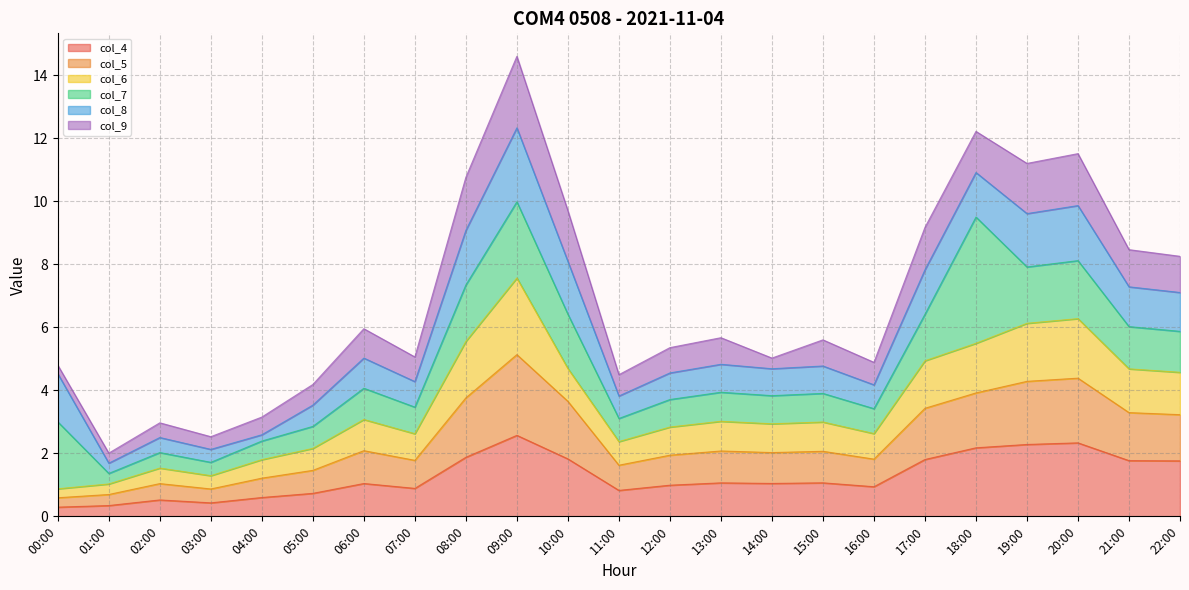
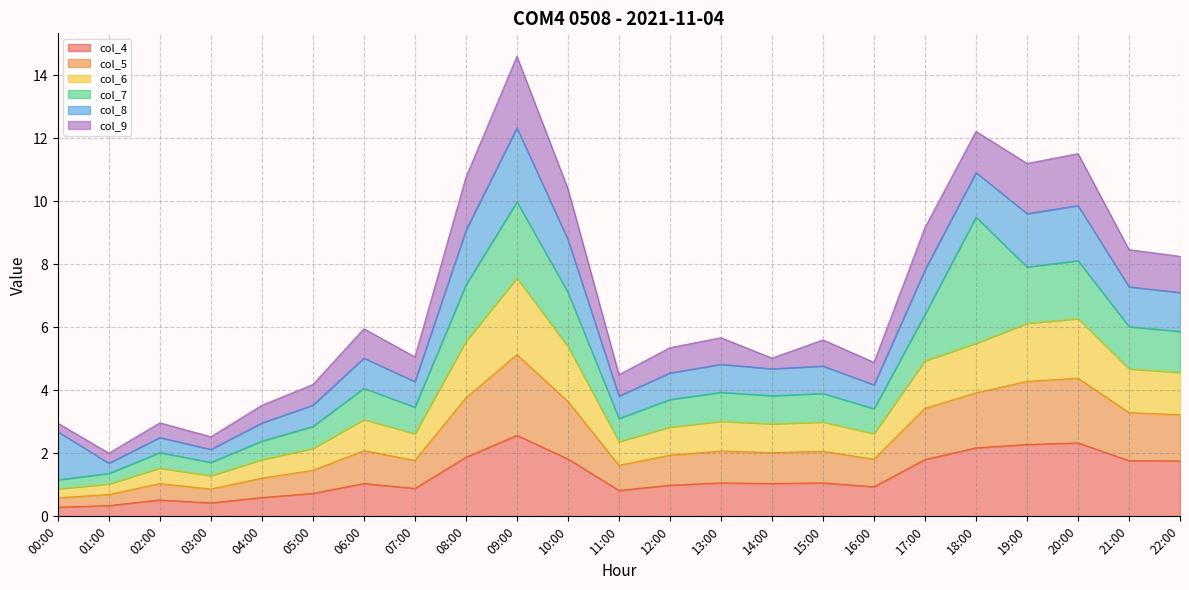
  {
    "col_6": {
      "00:00": 0.3,
      "01:00": 0.3,
      "02:00": 0.5,
      "03:00": 0.4,
      "04:00": 0.6,
      "05:00": 0.7,
      "06:00": 1.0,
      "07:00": 0.8,
      "08:00": 1.8,
      "09:00": 2.4,
-     "10:00": 1.0,
+     "10:00": 1.7,
      "11:00": 0.8,
      "12:00": 0.9,
      "13:00": 0.9,
      "14:00": 0.9,
      "15:00": 0.9,
      "16:00": 0.8,
      "17:00": 1.5,
      "18:00": 1.6,
      "19:00": 1.8,
      "20:00": 1.9,
      "21:00": 1.4,
      "22:00": 1.3
    },
    "col_7": {
-     "00:00": 2.1,
+     "00:00": 0.3,
      "01:00": 0.3,
      "02:00": 0.5,
      "03:00": 0.4,
      "04:00": 0.6,
      "05:00": 0.7,
      "06:00": 1.0,
      "07:00": 0.8,
      "08:00": 1.8,
      "09:00": 2.4,
      "10:00": 1.7,
      "11:00": 0.7,
      "12:00": 0.9,
      "13:00": 0.9,
      "14:00": 0.9,
      "15:00": 0.9,
      "16:00": 0.8,
      "17:00": 1.5,
      "18:00": 4.0,
      "19:00": 1.8,
      "20:00": 1.8,
      "21:00": 1.3,
      "22:00": 1.3
    },
    "col_8": {
      "00:00": 1.5,
      "01:00": 0.3,
      "02:00": 0.5,
      "03:00": 0.4,
-     "04:00": 0.2,
+     "04:00": 0.6,
      "05:00": 0.7,
      "06:00": 1.0,
      "07:00": 0.8,
      "08:00": 1.7,
      "09:00": 2.3,
      "10:00": 1.7,
      "11:00": 0.7,
      "12:00": 0.8,
      "13:00": 0.9,
      "14:00": 0.9,
      "15:00": 0.9,
      "16:00": 0.8,
      "17:00": 1.4,
      "18:00": 1.4,
      "19:00": 1.7,
      "20:00": 1.7,
      "21:00": 1.3,
      "22:00": 1.2
    },
    "col_9": {
      "00:00": 0.3,
      "01:00": 0.3,
      "02:00": 0.5,
      "03:00": 0.4,
      "04:00": 0.6,
      "05:00": 0.7,
      "06:00": 0.9,
      "07:00": 0.8,
      "08:00": 1.7,
      "09:00": 2.3,
      "10:00": 1.6,
      "11:00": 0.7,
      "12:00": 0.8,
      "13:00": 0.8,
      "14:00": 0.3,
      "15:00": 0.8,
      "16:00": 0.7,
      "17:00": 1.3,
      "18:00": 1.3,
      "19:00": 1.6,
      "20:00": 1.6,
      "21:00": 1.2,
      "22:00": 1.1
    }
  }
